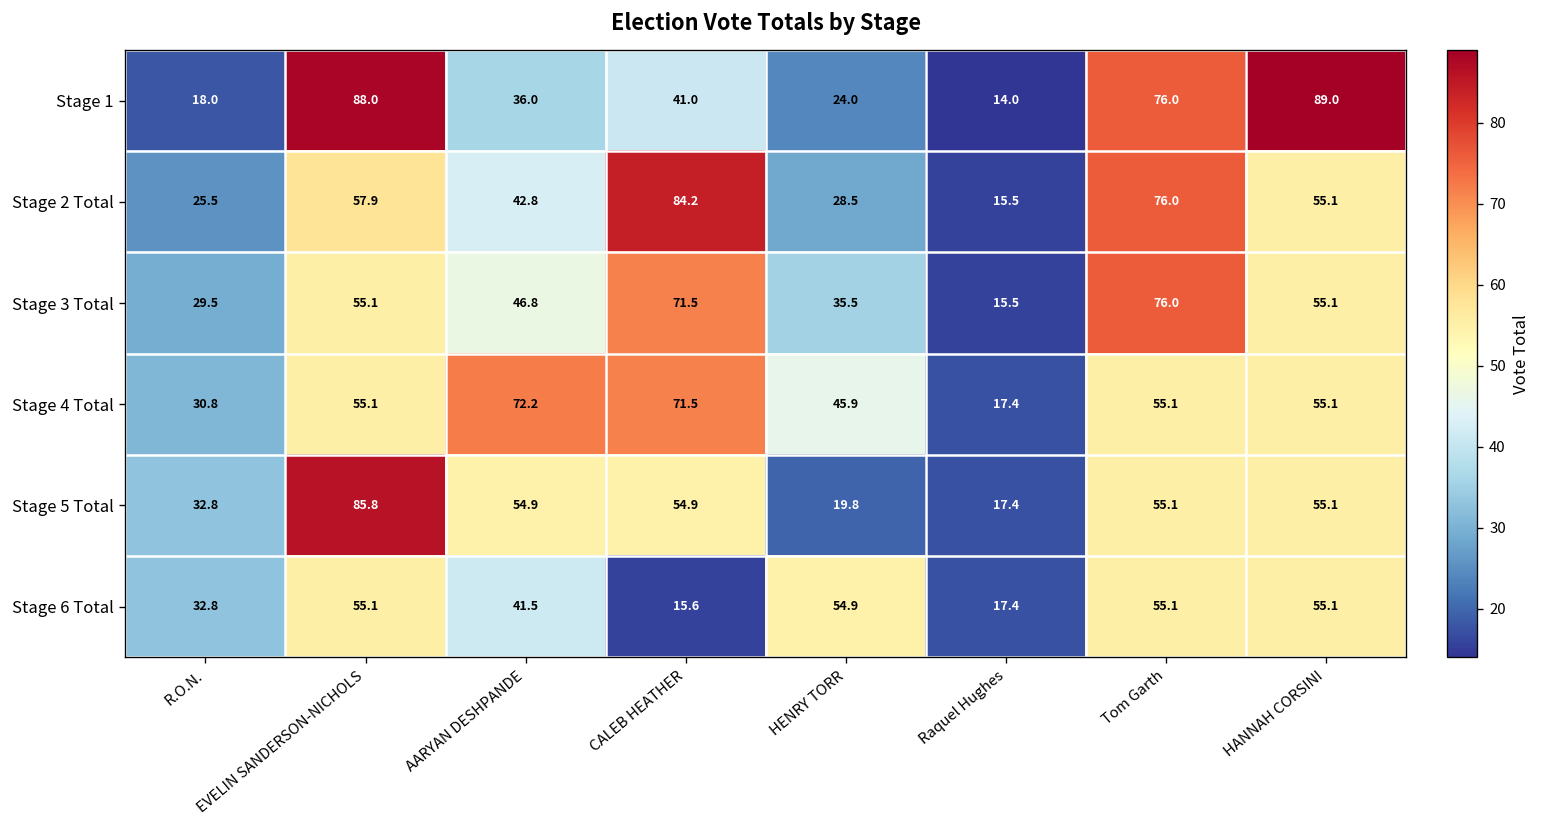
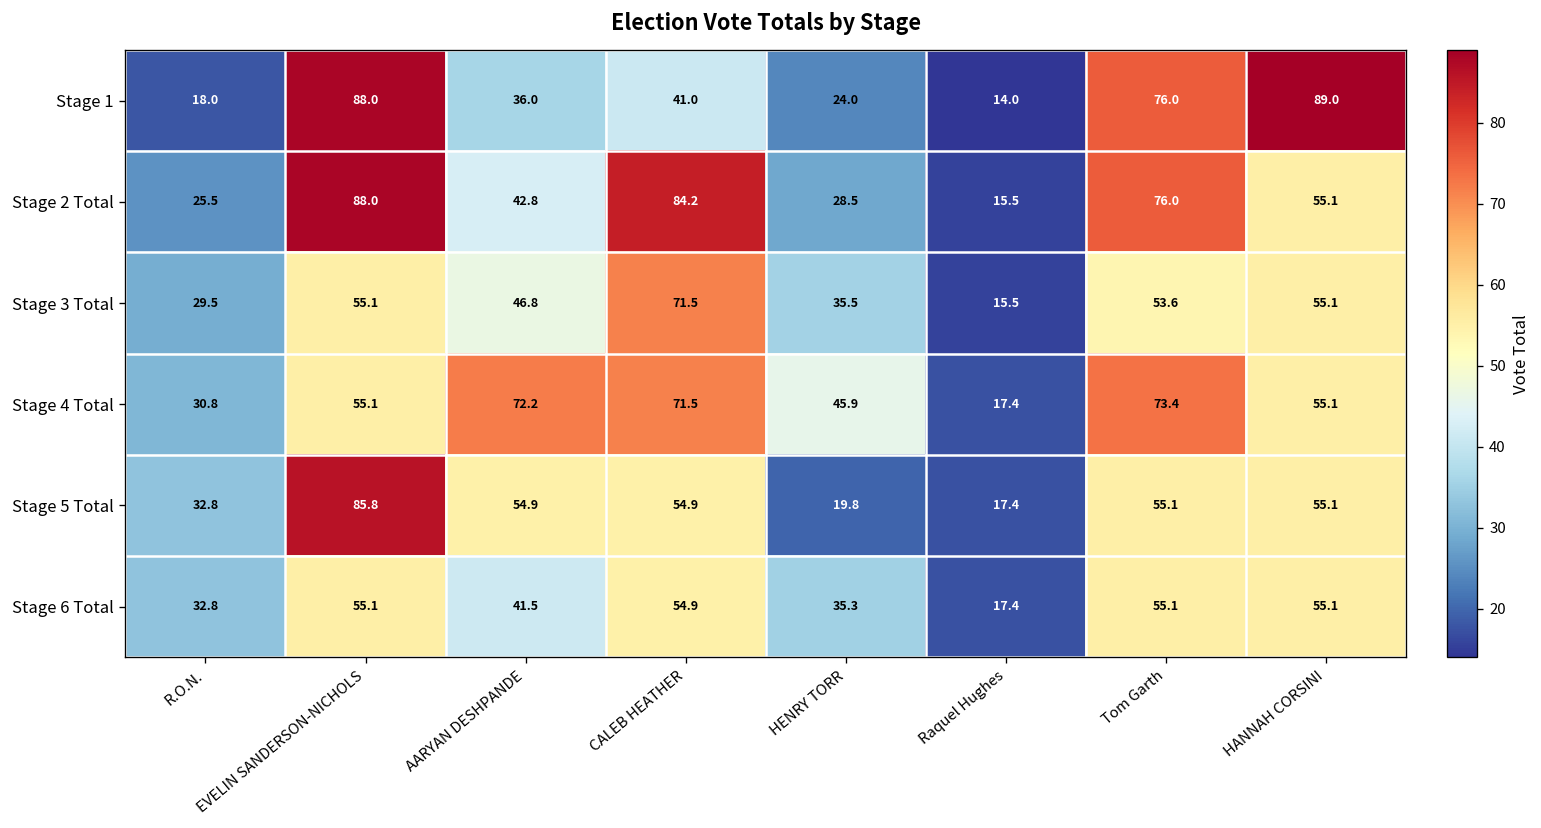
  {
    "Stage 1": {
      "R.O.N.": 18.0,
      "EVELIN SANDERSON-NICHOLS": 88.0,
      "AARYAN DESHPANDE": 36.0,
      "CALEB HEATHER": 41.0,
      "HENRY TORR": 24.0,
      "Raquel Hughes": 14.0,
      "Tom Garth": 76.0,
      "HANNAH CORSINI": 89.0
    },
    "Stage 2 Total": {
      "R.O.N.": 25.5,
-     "EVELIN SANDERSON-NICHOLS": 57.9,
+     "EVELIN SANDERSON-NICHOLS": 88.0,
      "AARYAN DESHPANDE": 42.8,
      "CALEB HEATHER": 84.2,
      "HENRY TORR": 28.5,
      "Raquel Hughes": 15.5,
      "Tom Garth": 76.0,
      "HANNAH CORSINI": 55.1
    },
    "Stage 3 Total": {
      "R.O.N.": 29.5,
      "EVELIN SANDERSON-NICHOLS": 55.1,
      "AARYAN DESHPANDE": 46.8,
      "CALEB HEATHER": 71.5,
      "HENRY TORR": 35.5,
      "Raquel Hughes": 15.5,
-     "Tom Garth": 76.0,
+     "Tom Garth": 53.6,
      "HANNAH CORSINI": 55.1
    },
    "Stage 4 Total": {
      "R.O.N.": 30.8,
      "EVELIN SANDERSON-NICHOLS": 55.1,
      "AARYAN DESHPANDE": 72.2,
      "CALEB HEATHER": 71.5,
      "HENRY TORR": 45.9,
      "Raquel Hughes": 17.4,
-     "Tom Garth": 55.1,
+     "Tom Garth": 73.4,
      "HANNAH CORSINI": 55.1
    },
    "Stage 5 Total": {
      "R.O.N.": 32.8,
      "EVELIN SANDERSON-NICHOLS": 85.8,
      "AARYAN DESHPANDE": 54.9,
      "CALEB HEATHER": 54.9,
      "HENRY TORR": 19.8,
      "Raquel Hughes": 17.4,
      "Tom Garth": 55.1,
      "HANNAH CORSINI": 55.1
    },
    "Stage 6 Total": {
      "R.O.N.": 32.8,
      "EVELIN SANDERSON-NICHOLS": 55.1,
      "AARYAN DESHPANDE": 41.5,
-     "CALEB HEATHER": 15.6,
-     "HENRY TORR": 54.9,
+     "CALEB HEATHER": 54.9,
+     "HENRY TORR": 35.3,
      "Raquel Hughes": 17.4,
      "Tom Garth": 55.1,
      "HANNAH CORSINI": 55.1
    }
  }
